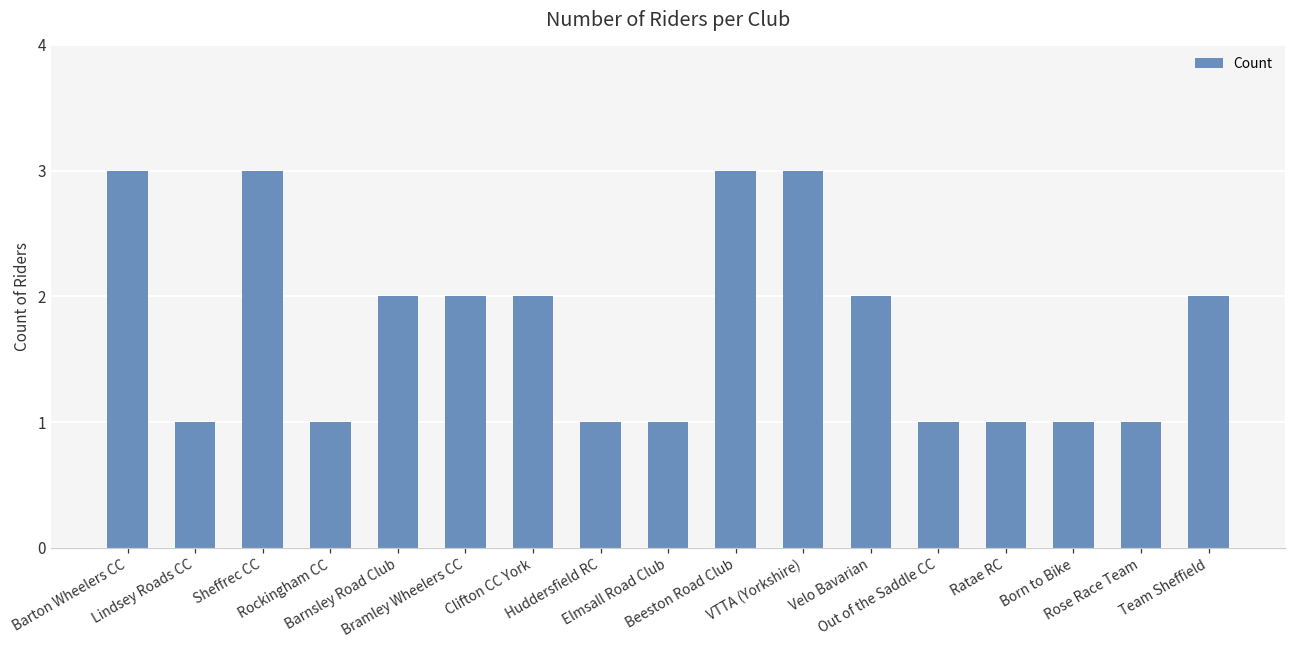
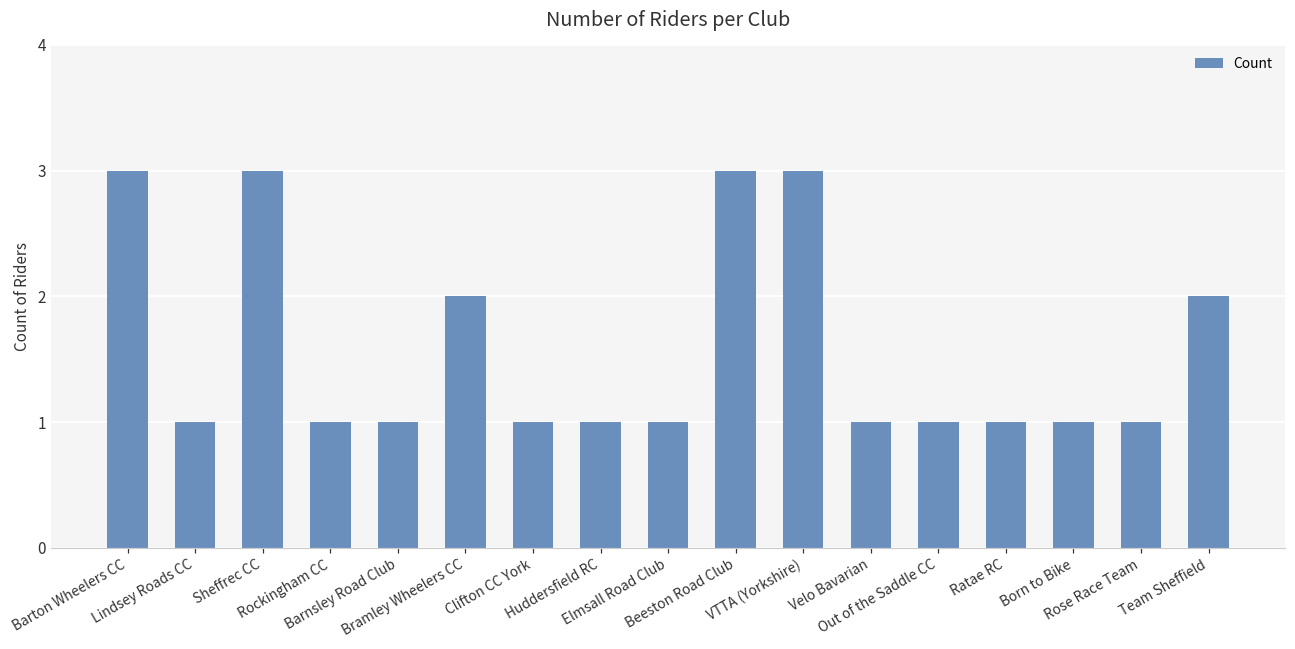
  {
    "Barton Wheelers CC": 3,
    "Lindsey Roads CC": 1,
    "Sheffrec CC": 3,
    "Rockingham CC": 1,
-   "Barnsley Road Club": 2,
+   "Barnsley Road Club": 1,
    "Bramley Wheelers CC": 2,
-   "Clifton CC York": 2,
+   "Clifton CC York": 1,
    "Huddersfield RC": 1,
    "Elmsall Road Club": 1,
    "Beeston Road Club": 3,
    "VTTA (Yorkshire)": 3,
-   "Velo Bavarian": 2,
+   "Velo Bavarian": 1,
    "Out of the Saddle CC": 1,
    "Ratae RC": 1,
    "Born to Bike": 1,
    "Rose Race Team": 1,
    "Team Sheffield": 2
  }
